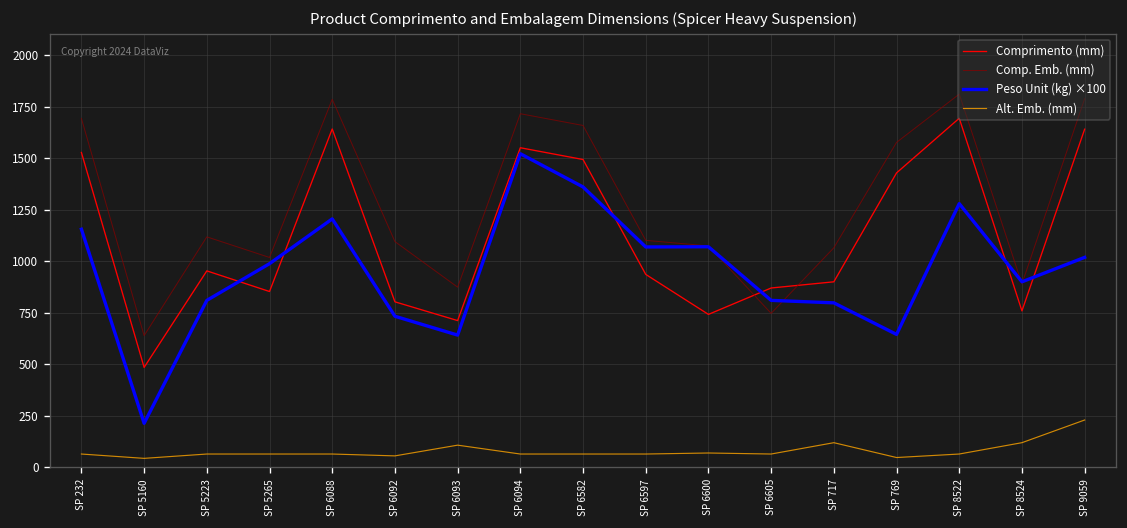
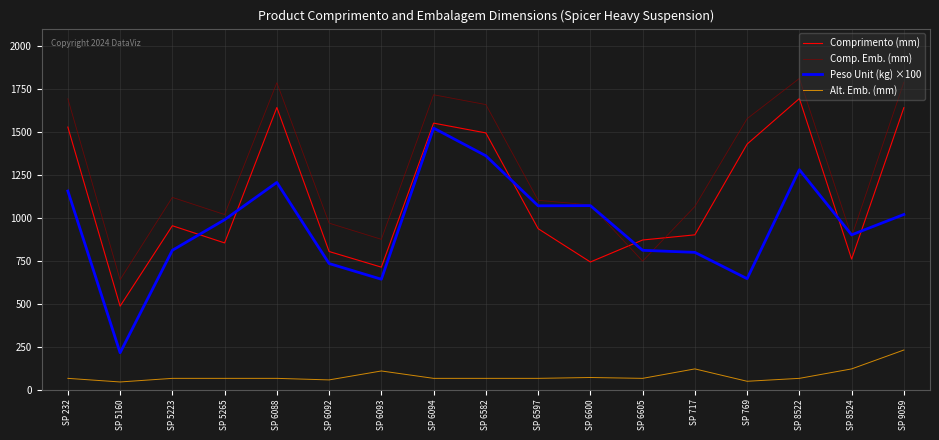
  {
    "Comprimento (mm)": {
      "SP 232": 1530,
      "SP 5160": 490,
      "SP 5223": 950,
      "SP 5265": 850,
      "SP 6088": 1640,
      "SP 6092": 800,
      "SP 6093": 710,
      "SP 6094": 1550,
      "SP 6582": 1490,
      "SP 6597": 940,
      "SP 6600": 740,
      "SP 6605": 870,
      "SP 717": 900,
      "SP 769": 1430,
      "SP 8524": 760,
      "SP 9059": 1640
    },
    "Comp. Emb. (mm)": {
      "SP 232": 1690,
      "SP 5160": 640,
      "SP 5223": 1120,
      "SP 5265": 1020,
      "SP 6088": 1790,
-     "SP 6092": 1100,
+     "SP 6092": 970,
      "SP 6093": 870,
      "SP 6094": 1720,
      "SP 6582": 1660,
      "SP 6597": 1100,
      "SP 6605": 750,
      "SP 717": 1070,
      "SP 769": 1580
    },
    "Peso Unit (kg) ×100": {
      "SP 232": 1160,
      "SP 5160": 210,
      "SP 5223": 810,
      "SP 5265": 990,
      "SP 6088": 1210,
      "SP 6092": 730,
      "SP 6093": 640,
      "SP 6094": 1520,
      "SP 6582": 1360,
      "SP 6597": 1070,
      "SP 6605": 810,
      "SP 717": 800,
      "SP 769": 650,
      "SP 8522": 1280,
      "SP 9059": 1020
    },
    "Alt. Emb. (mm)": {
      "SP 232": 70,
      "SP 5160": 40,
      "SP 5223": 70,
      "SP 5265": 70,
      "SP 6088": 70,
      "SP 6092": 60,
      "SP 6093": 110,
      "SP 6094": 70,
      "SP 6582": 70,
      "SP 6597": 70,
      "SP 6600": 70,
      "SP 6605": 70,
      "SP 717": 120,
      "SP 769": 50,
      "SP 8522": 70,
      "SP 8524": 120,
      "SP 9059": 230
    }
  }
